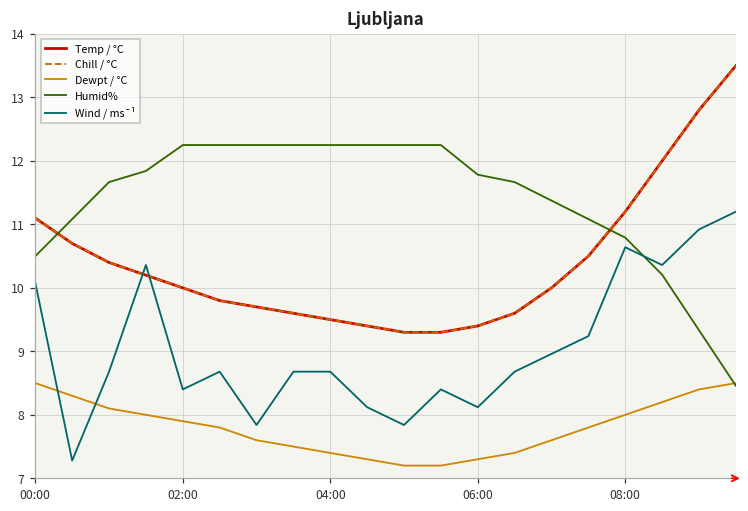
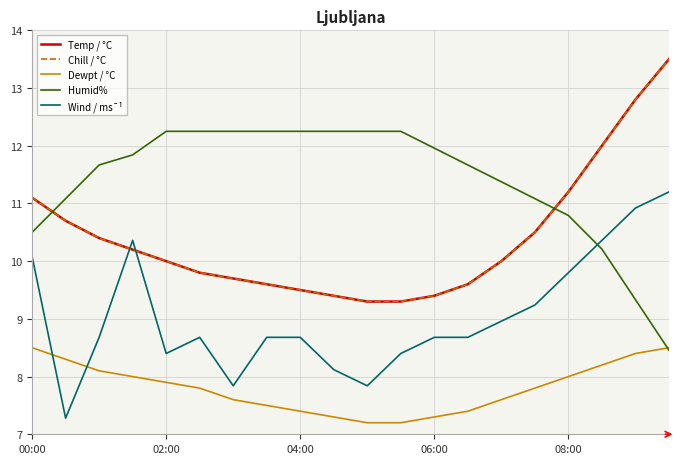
  {
    "Humid%": {
      "00:00": 10.5,
      "02:00": 12.3,
      "04:00": 12.3,
-     "06:00": 11.8,
+     "06:00": 12.0,
      "08:00": 10.8
    },
    "Wind / ms¯¹": {
      "00:00": 10.1,
      "02:00": 8.4,
      "04:00": 8.7,
-     "06:00": 8.1,
-     "08:00": 10.6
+     "06:00": 8.7,
+     "08:00": 9.8
    }
  }
